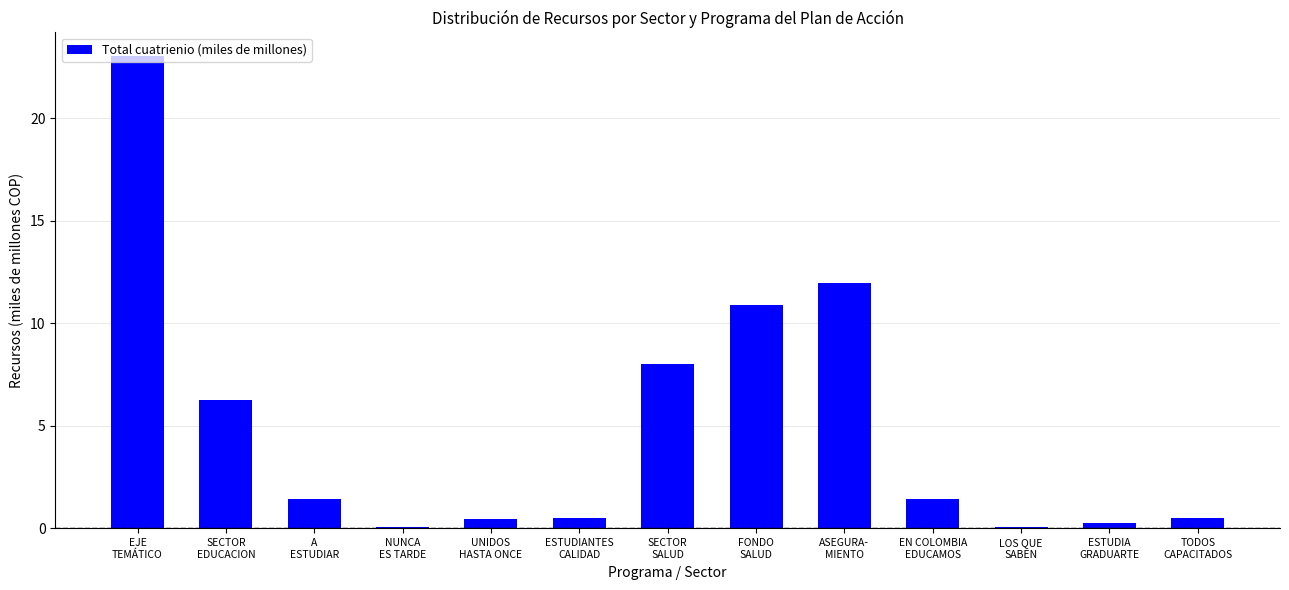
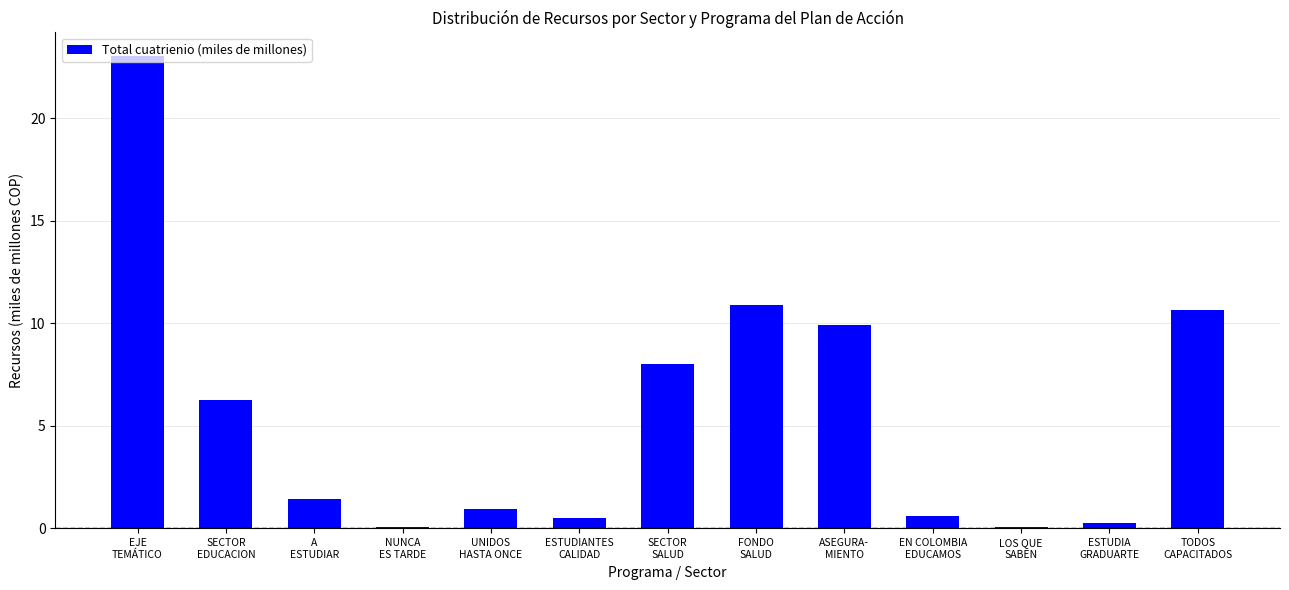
  {
    "SECTOR EDUCACION": 6.3,
    "A ESTUDIAR": 1.4,
-   "UNIDOS HASTA ONCE": 0.5,
+   "UNIDOS HASTA ONCE": 1.0,
    "ESTUDIANTES CALIDAD": 0.5,
    "SECTOR SALUD": 8.0,
    "FONDO SALUD": 10.9,
-   "ASEGURA- MIENTO": 12.0,
-   "EN COLOMBIA EDUCAMOS": 1.4,
+   "ASEGURA- MIENTO": 9.9,
+   "EN COLOMBIA EDUCAMOS": 0.6,
    "ESTUDIA GRADUARTE": 0.2,
-   "TODOS CAPACITADOS": 0.5
+   "TODOS CAPACITADOS": 10.7
  }
